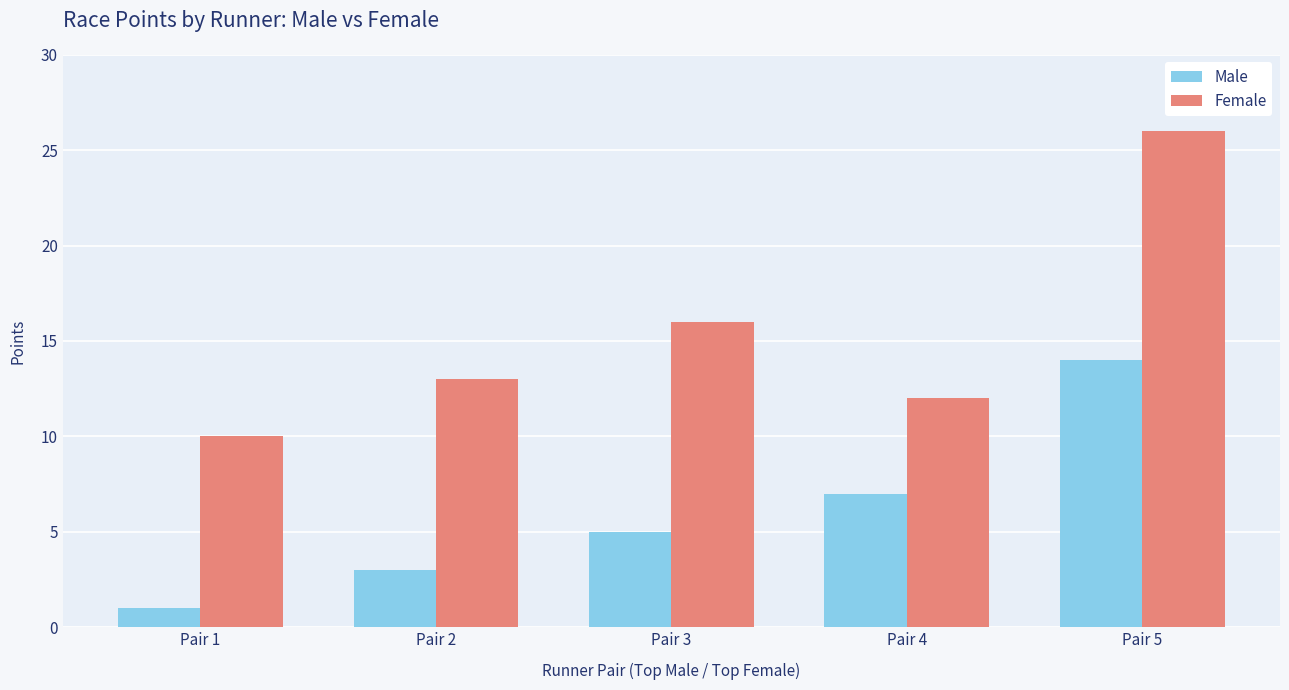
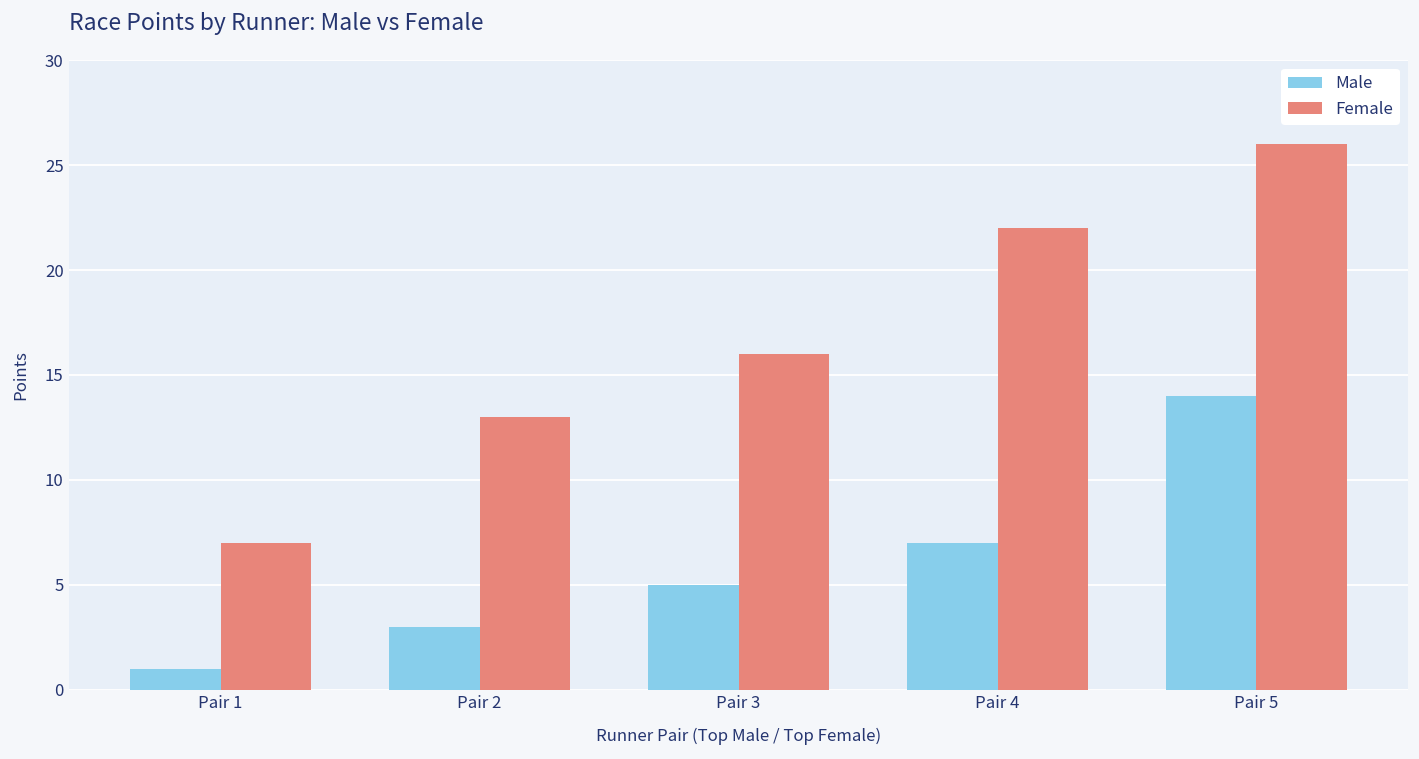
  {
    "Male": {
      "Pair 1": 1,
      "Pair 2": 3,
      "Pair 3": 5,
      "Pair 4": 7,
      "Pair 5": 14
    },
    "Female": {
-     "Pair 1": 10,
+     "Pair 1": 7,
      "Pair 2": 13,
      "Pair 3": 16,
-     "Pair 4": 12,
+     "Pair 4": 22,
      "Pair 5": 26
    }
  }
